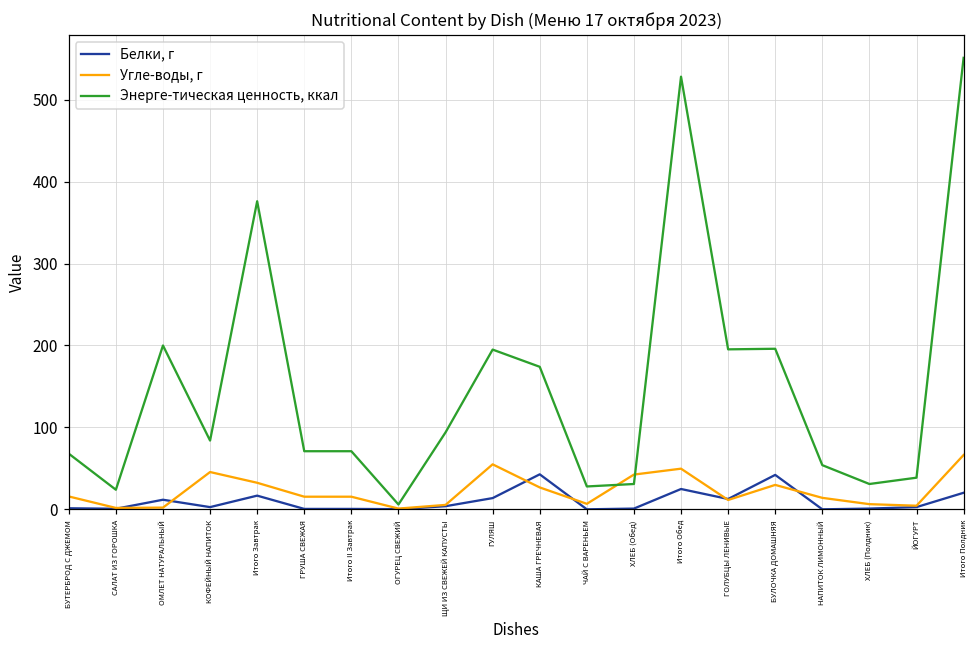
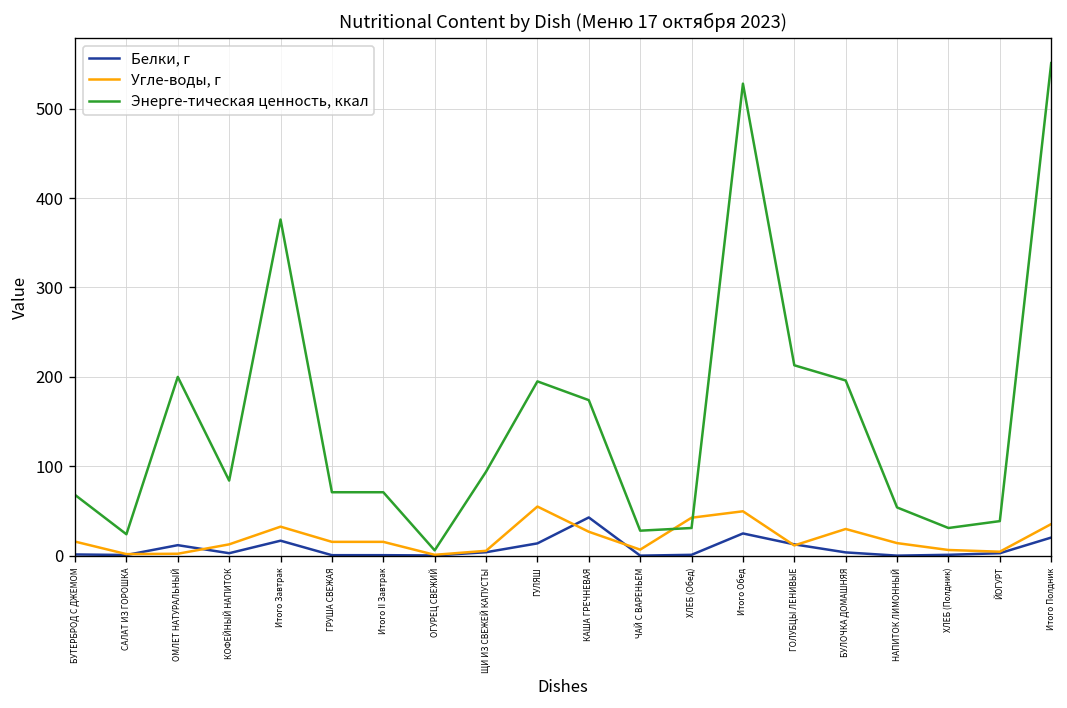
  {
    "Белки, г": {
      "БУТЕРБРОД С ДЖЕМОМ": 0,
      "ОМЛЕТ НАТУРАЛЬНЫЙ": 10,
      "КОФЕЙНЫЙ НАПИТОК": 0,
      "Итого Завтрак": 20,
      "ГРУША СВЕЖАЯ": 0,
      "Итого II Завтрак": 0,
      "ГУЛЯШ": 10,
      "КАША ГРЕЧНЕВАЯ": 40,
      "ЧАЙ С ВАРЕНЬЕМ": 0,
      "ХЛЕБ (Обед)": 0,
      "Итого Обед": 20,
-     "БУЛОЧКА ДОМАШНЯЯ": 40,
+     "БУЛОЧКА ДОМАШНЯЯ": 0,
      "НАПИТОК ЛИМОННЫЙ": 0,
      "ХЛЕБ (Полдник)": 0,
      "Итого Полдник": 20
    },
    "Угле-воды, г": {
      "БУТЕРБРОД С ДЖЕМОМ": 20,
      "ОМЛЕТ НАТУРАЛЬНЫЙ": 0,
-     "КОФЕЙНЫЙ НАПИТОК": 50,
+     "КОФЕЙНЫЙ НАПИТОК": 10,
      "Итого Завтрак": 30,
      "ГРУША СВЕЖАЯ": 20,
      "Итого II Завтрак": 20,
      "ГУЛЯШ": 60,
      "КАША ГРЕЧНЕВАЯ": 30,
      "ЧАЙ С ВАРЕНЬЕМ": 10,
      "ХЛЕБ (Обед)": 40,
      "Итого Обед": 50,
      "БУЛОЧКА ДОМАШНЯЯ": 30,
      "НАПИТОК ЛИМОННЫЙ": 10,
      "ХЛЕБ (Полдник)": 10,
-     "Итого Полдник": 70
+     "Итого Полдник": 40
    },
    "Энерге-тическая ценность, ккал": {
      "БУТЕРБРОД С ДЖЕМОМ": 70,
      "САЛАТ ИЗ ГОРОШКА": 20,
      "ОМЛЕТ НАТУРАЛЬНЫЙ": 200,
      "КОФЕЙНЫЙ НАПИТОК": 80,
      "Итого Завтрак": 380,
      "ГРУША СВЕЖАЯ": 70,
      "Итого II Завтрак": 70,
      "ОГУРЕЦ СВЕЖИЙ": 10,
      "ЩИ ИЗ СВЕЖЕЙ КАПУСТЫ": 90,
      "ГУЛЯШ": 200,
      "КАША ГРЕЧНЕВАЯ": 170,
      "ЧАЙ С ВАРЕНЬЕМ": 30,
      "ХЛЕБ (Обед)": 30,
      "Итого Обед": 530,
-     "ГОЛУБЦЫ ЛЕНИВЫЕ": 200,
+     "ГОЛУБЦЫ ЛЕНИВЫЕ": 210,
      "БУЛОЧКА ДОМАШНЯЯ": 200,
      "НАПИТОК ЛИМОННЫЙ": 50,
      "ХЛЕБ (Полдник)": 30,
      "ЙОГУРТ": 40,
      "Итого Полдник": 550
    }
  }
